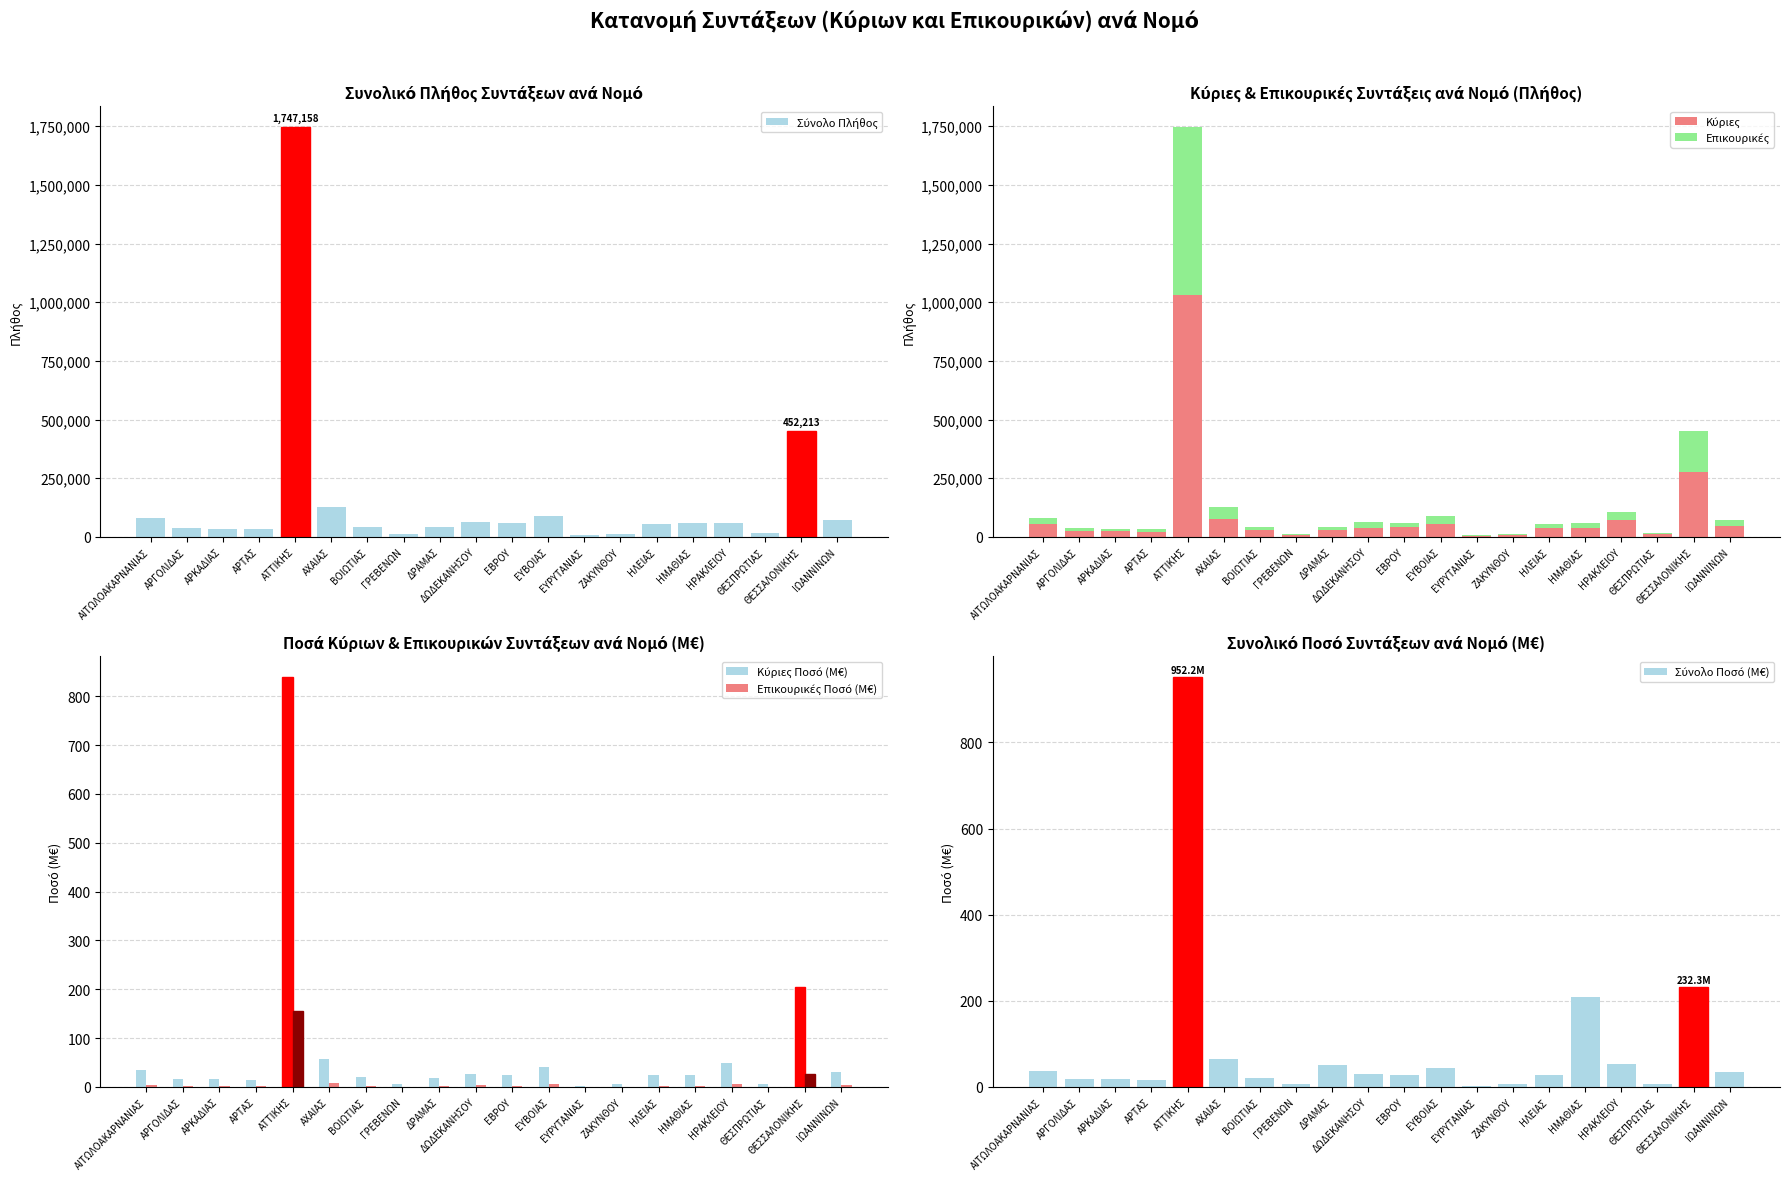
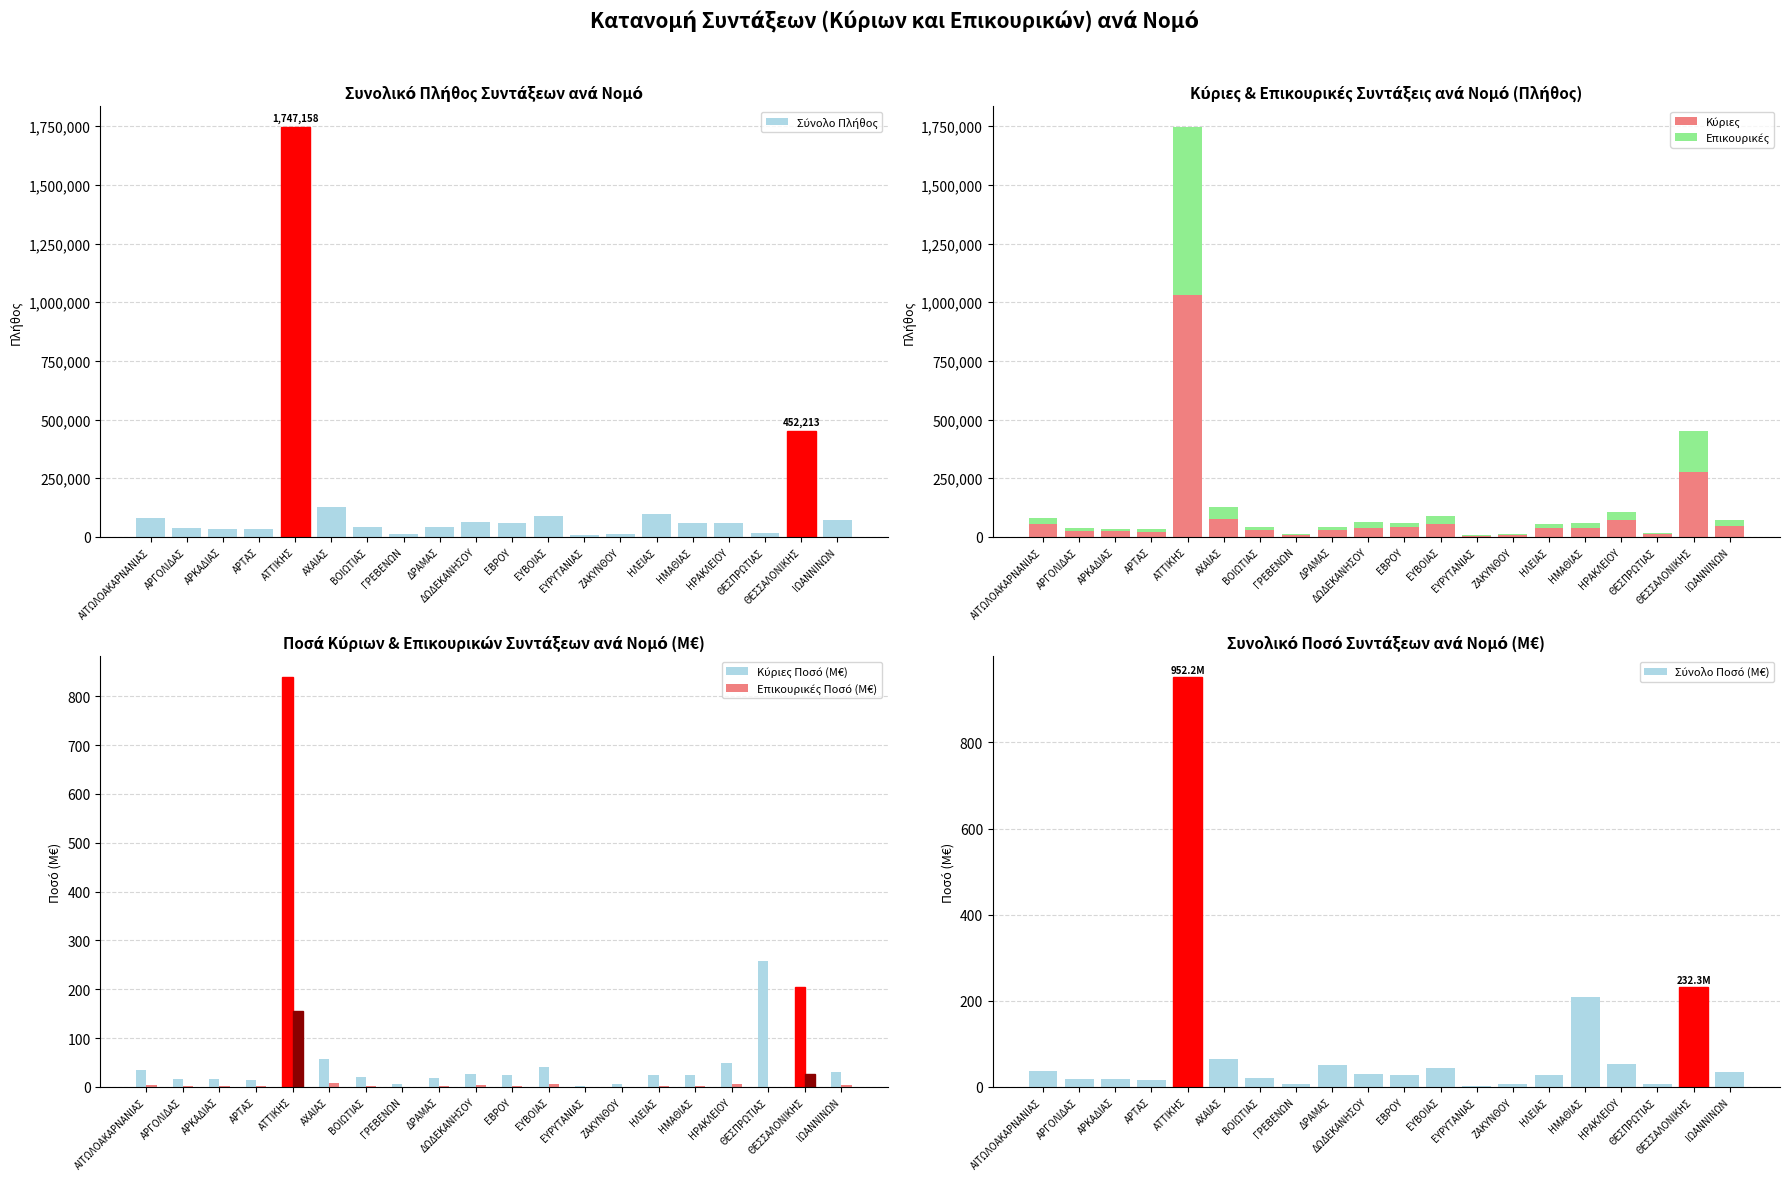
  {
    "Συνολικό Πλήθος Συντάξεων ανά Νομό": {
      "ΑΙΤΩΛΟΑΚΑΡΝΑΝΙΑΣ": "80,000",
      "ΑΡΓΟΛΙΔΑΣ": "40,000",
      "ΑΡΚΑΔΙΑΣ": "40,000",
      "ΑΡΤΑΣ": "30,000",
      "ΑΧΑΙΑΣ": "130,000",
      "ΒΟΙΩΤΙΑΣ": "40,000",
      "ΓΡΕΒΕΝΩΝ": "10,000",
      "ΔΡΑΜΑΣ": "40,000",
      "ΔΩΔΕΚΑΝΗΣΟΥ": "60,000",
      "ΕΒΡΟΥ": "60,000",
      "ΕΥΒΟΙΑΣ": "90,000",
      "ΖΑΚΥΝΘΟΥ": "10,000",
-     "ΗΛΕΙΑΣ": "50,000",
+     "ΗΛΕΙΑΣ": "100,000",
      "ΗΜΑΘΙΑΣ": "60,000",
      "ΗΡΑΚΛΕΙΟΥ": "60,000",
      "ΘΕΣΠΡΩΤΙΑΣ": "20,000",
      "ΙΩΑΝΝΙΝΩΝ": "70,000"
    },
    "Κύριες & Επικουρικές Συντάξεις ανά Νομό (Πλήθος)": {
      "Κύριες": {
        "ΑΙΤΩΛΟΑΚΑΡΝΑΝΙΑΣ": "60,000",
        "ΑΡΓΟΛΙΔΑΣ": "30,000",
        "ΑΡΚΑΔΙΑΣ": "20,000",
        "ΑΡΤΑΣ": "20,000",
        "ΑΤΤΙΚΗΣ": "1,030,000",
        "ΑΧΑΙΑΣ": "80,000",
        "ΒΟΙΩΤΙΑΣ": "30,000",
        "ΔΡΑΜΑΣ": "30,000",
        "ΔΩΔΕΚΑΝΗΣΟΥ": "40,000",
        "ΕΒΡΟΥ": "40,000",
        "ΕΥΒΟΙΑΣ": "60,000",
        "ΗΛΕΙΑΣ": "40,000",
        "ΗΜΑΘΙΑΣ": "40,000",
        "ΗΡΑΚΛΕΙΟΥ": "70,000",
        "ΘΕΣΠΡΩΤΙΑΣ": "10,000",
        "ΘΕΣΣΑΛΟΝΙΚΗΣ": "270,000",
        "ΙΩΑΝΝΙΝΩΝ": "50,000"
      },
      "Επικουρικές": {
        "ΑΙΤΩΛΟΑΚΑΡΝΑΝΙΑΣ": "20,000",
        "ΑΡΚΑΔΙΑΣ": "10,000",
        "ΑΡΤΑΣ": "10,000",
        "ΑΤΤΙΚΗΣ": "720,000",
        "ΑΧΑΙΑΣ": "50,000",
        "ΒΟΙΩΤΙΑΣ": "10,000",
        "ΔΡΑΜΑΣ": "10,000",
        "ΔΩΔΕΚΑΝΗΣΟΥ": "20,000",
        "ΕΒΡΟΥ": "20,000",
        "ΕΥΒΟΙΑΣ": "30,000",
        "ΗΛΕΙΑΣ": "20,000",
        "ΗΜΑΘΙΑΣ": "20,000",
        "ΗΡΑΚΛΕΙΟΥ": "40,000",
        "ΘΕΣΣΑΛΟΝΙΚΗΣ": "180,000",
        "ΙΩΑΝΝΙΝΩΝ": "30,000"
      }
    },
    "Ποσά Κύριων & Επικουρικών Συντάξεων ανά Νομό (M€)": {
      "Κύριες Ποσό (M€)": {
        "ΑΙΤΩΛΟΑΚΑΡΝΑΝΙΑΣ": "30",
        "ΑΡΓΟΛΙΔΑΣ": "20",
        "ΑΡΚΑΔΙΑΣ": "20",
        "ΑΡΤΑΣ": "10",
        "ΑΤΤΙΚΗΣ": "840",
        "ΑΧΑΙΑΣ": "60",
        "ΒΟΙΩΤΙΑΣ": "20",
        "ΓΡΕΒΕΝΩΝ": "10",
        "ΔΡΑΜΑΣ": "20",
        "ΔΩΔΕΚΑΝΗΣΟΥ": "30",
        "ΕΒΡΟΥ": "30",
        "ΕΥΒΟΙΑΣ": "40",
        "ΖΑΚΥΝΘΟΥ": "10",
        "ΗΛΕΙΑΣ": "20",
        "ΗΜΑΘΙΑΣ": "20",
        "ΗΡΑΚΛΕΙΟΥ": "50",
-       "ΘΕΣΠΡΩΤΙΑΣ": "10",
+       "ΘΕΣΠΡΩΤΙΑΣ": "260",
        "ΘΕΣΣΑΛΟΝΙΚΗΣ": "210",
        "ΙΩΑΝΝΙΝΩΝ": "30"
      },
      "Επικουρικές Ποσό (M€)": {
        "ΑΤΤΙΚΗΣ": "150",
        "ΑΧΑΙΑΣ": "10",
        "ΗΡΑΚΛΕΙΟΥ": "10",
        "ΘΕΣΣΑΛΟΝΙΚΗΣ": "30"
      }
    },
    "Συνολικό Ποσό Συντάξεων ανά Νομό (M€)": {
      "ΑΤΤΙΚΗΣ": "952.2M",
      "ΘΕΣΣΑΛΟΝΙΚΗΣ": "232.3M"
    }
  }
